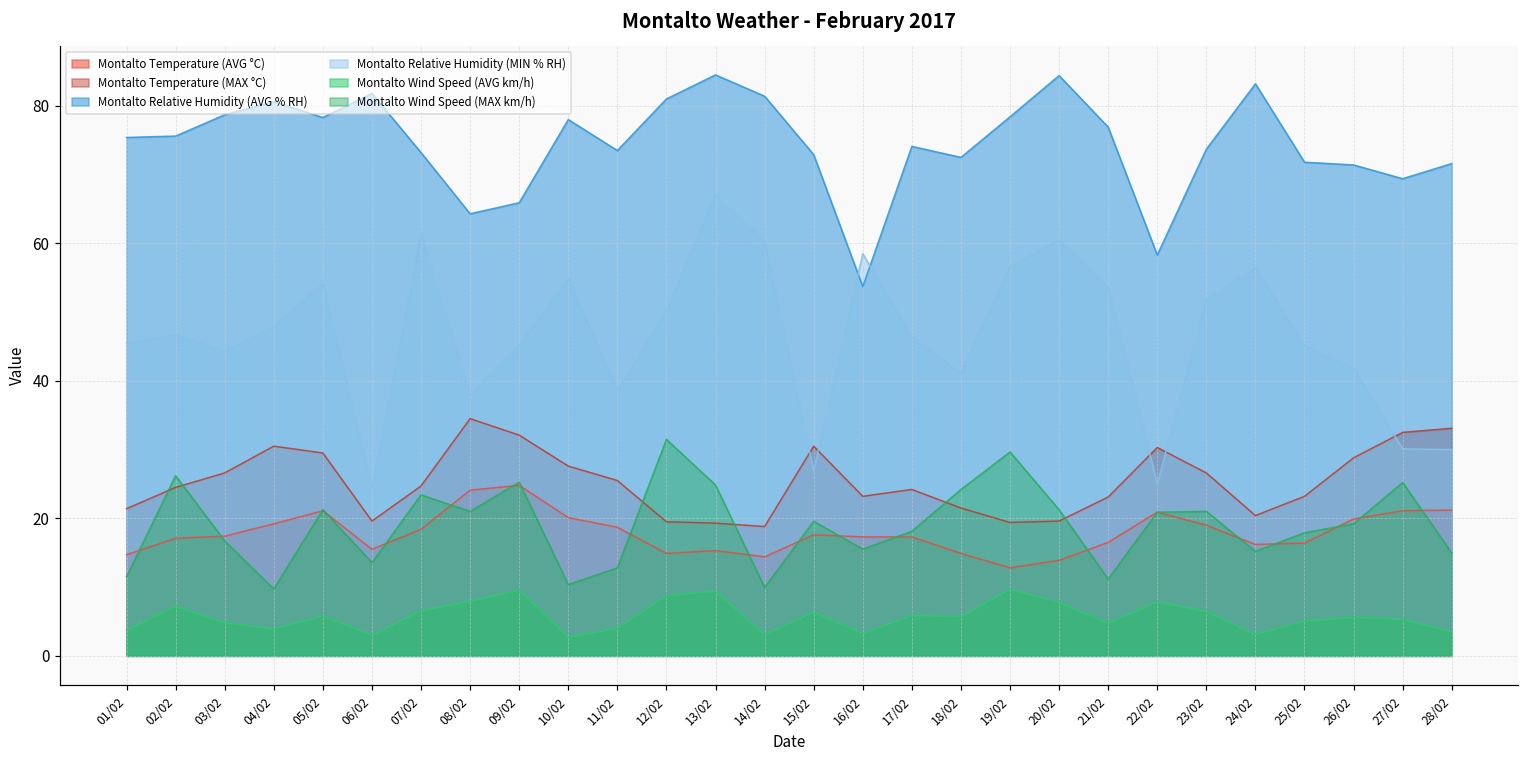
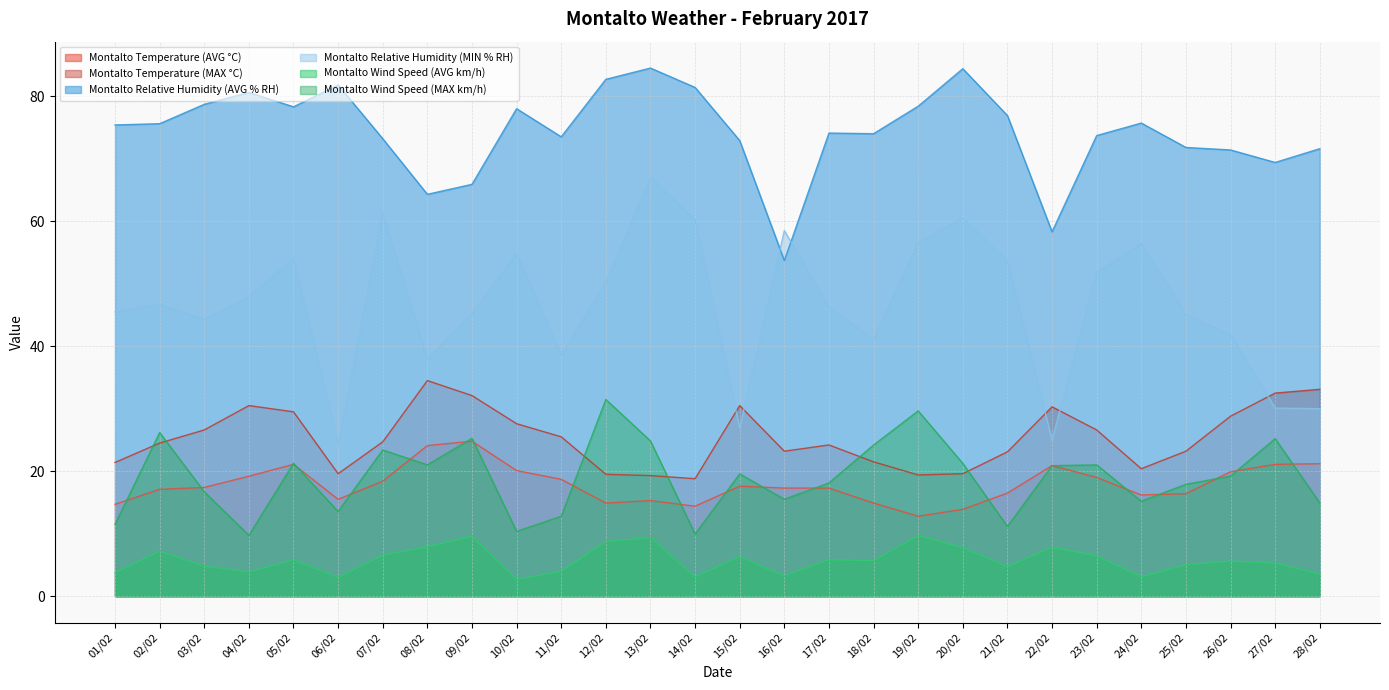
  {
    "Montalto Relative Humidity (AVG % RH)": {
      "01/02": 75,
      "02/02": 76,
      "03/02": 79,
      "05/02": 78,
      "07/02": 73,
      "08/02": 64,
      "09/02": 66,
      "10/02": 78,
      "11/02": 74,
-     "12/02": 81,
+     "12/02": 83,
      "13/02": 85,
      "14/02": 81,
      "15/02": 73,
      "16/02": 54,
      "17/02": 74,
-     "18/02": 73,
+     "18/02": 74,
      "19/02": 78,
      "20/02": 84,
      "21/02": 77,
      "22/02": 58,
      "23/02": 74,
-     "24/02": 83,
+     "24/02": 76,
      "25/02": 72,
      "26/02": 71,
      "27/02": 69,
      "28/02": 72
    },
    "Montalto Relative Humidity (MIN % RH)": {
      "01/02": 46,
      "02/02": 47,
      "03/02": 44,
      "04/02": 48,
      "05/02": 54,
      "06/02": 24,
      "07/02": 61,
      "08/02": 38,
      "09/02": 45,
      "10/02": 55,
      "11/02": 39,
      "12/02": 50,
      "13/02": 67,
      "14/02": 60,
      "15/02": 27,
      "16/02": 59,
      "17/02": 46,
      "18/02": 41,
      "19/02": 57,
      "20/02": 61,
      "21/02": 54,
      "22/02": 25,
      "23/02": 52,
      "24/02": 56,
      "25/02": 45,
      "26/02": 42,
      "27/02": 30,
      "28/02": 30
    }
  }
